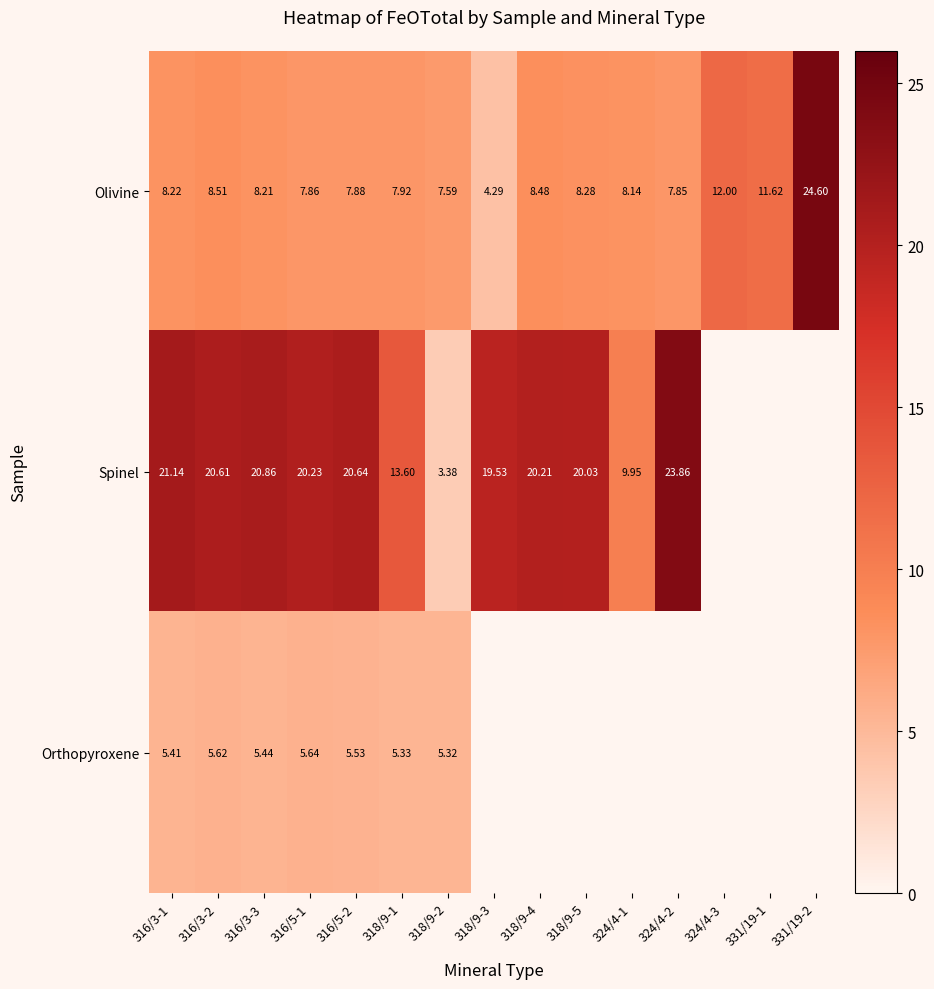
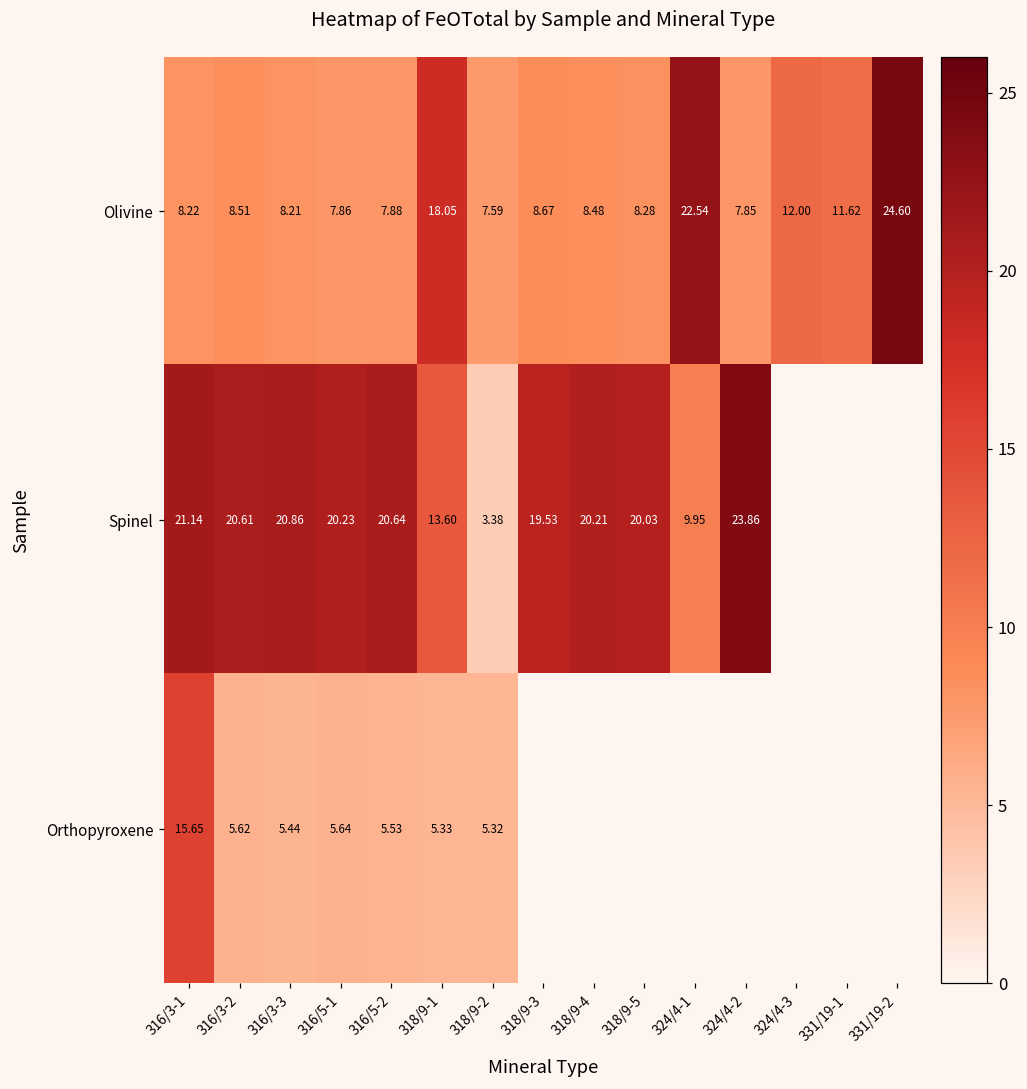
  {
    "Olivine": {
      "316/3-1": 8.22,
      "316/3-2": 8.51,
      "316/3-3": 8.21,
      "316/5-1": 7.86,
      "316/5-2": 7.88,
-     "318/9-1": 7.92,
+     "318/9-1": 18.05,
      "318/9-2": 7.59,
-     "318/9-3": 4.29,
+     "318/9-3": 8.67,
      "318/9-4": 8.48,
      "318/9-5": 8.28,
-     "324/4-1": 8.14,
+     "324/4-1": 22.54,
      "324/4-2": 7.85,
      "324/4-3": 12.00,
      "331/19-1": 11.62,
      "331/19-2": 24.60
    },
    "Spinel": {
      "316/3-1": 21.14,
      "316/3-2": 20.61,
      "316/3-3": 20.86,
      "316/5-1": 20.23,
      "316/5-2": 20.64,
      "318/9-1": 13.60,
      "318/9-2": 3.38,
      "318/9-3": 19.53,
      "318/9-4": 20.21,
      "318/9-5": 20.03,
      "324/4-1": 9.95,
      "324/4-2": 23.86
    },
    "Orthopyroxene": {
-     "316/3-1": 5.41,
+     "316/3-1": 15.65,
      "316/3-2": 5.62,
      "316/3-3": 5.44,
      "316/5-1": 5.64,
      "316/5-2": 5.53,
      "318/9-1": 5.33,
      "318/9-2": 5.32
    }
  }
